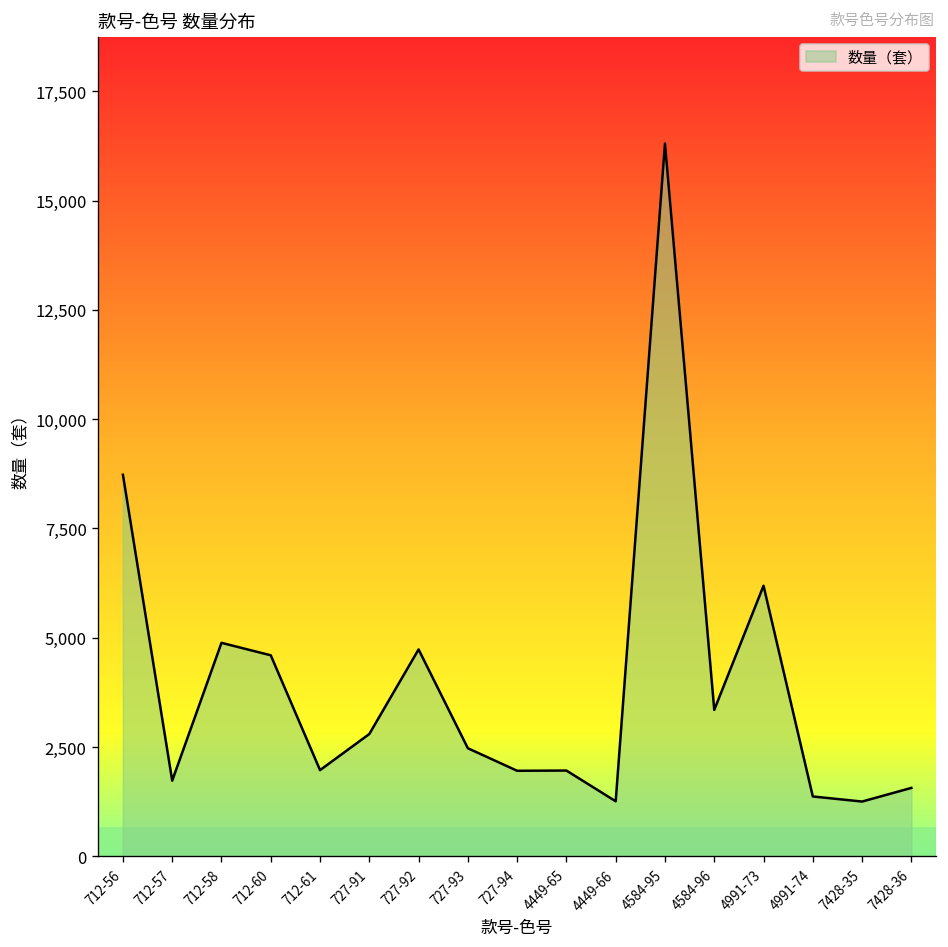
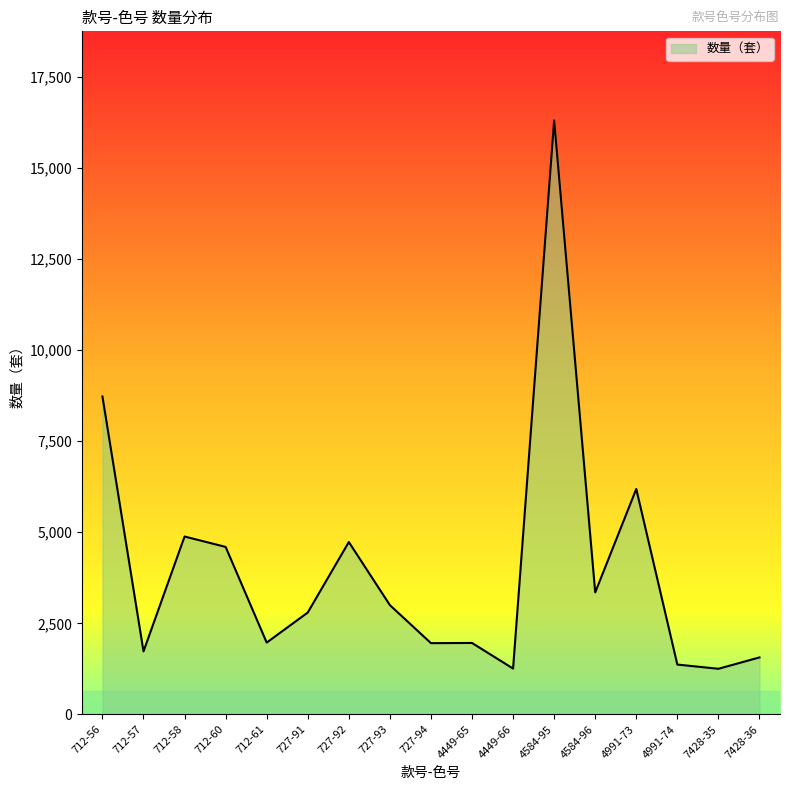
  {
    "712-56": "8,700",
    "712-57": "1,700",
    "712-58": "4,900",
    "712-60": "4,600",
    "712-61": "2,000",
    "727-91": "2,800",
    "727-92": "4,700",
-   "727-93": "2,500",
+   "727-93": "3,000",
    "727-94": "2,000",
    "4449-65": "2,000",
    "4449-66": "1,300",
    "4584-95": "16,300",
    "4584-96": "3,300",
    "4991-73": "6,200",
    "4991-74": "1,400",
    "7428-35": "1,300",
    "7428-36": "1,600"
  }
